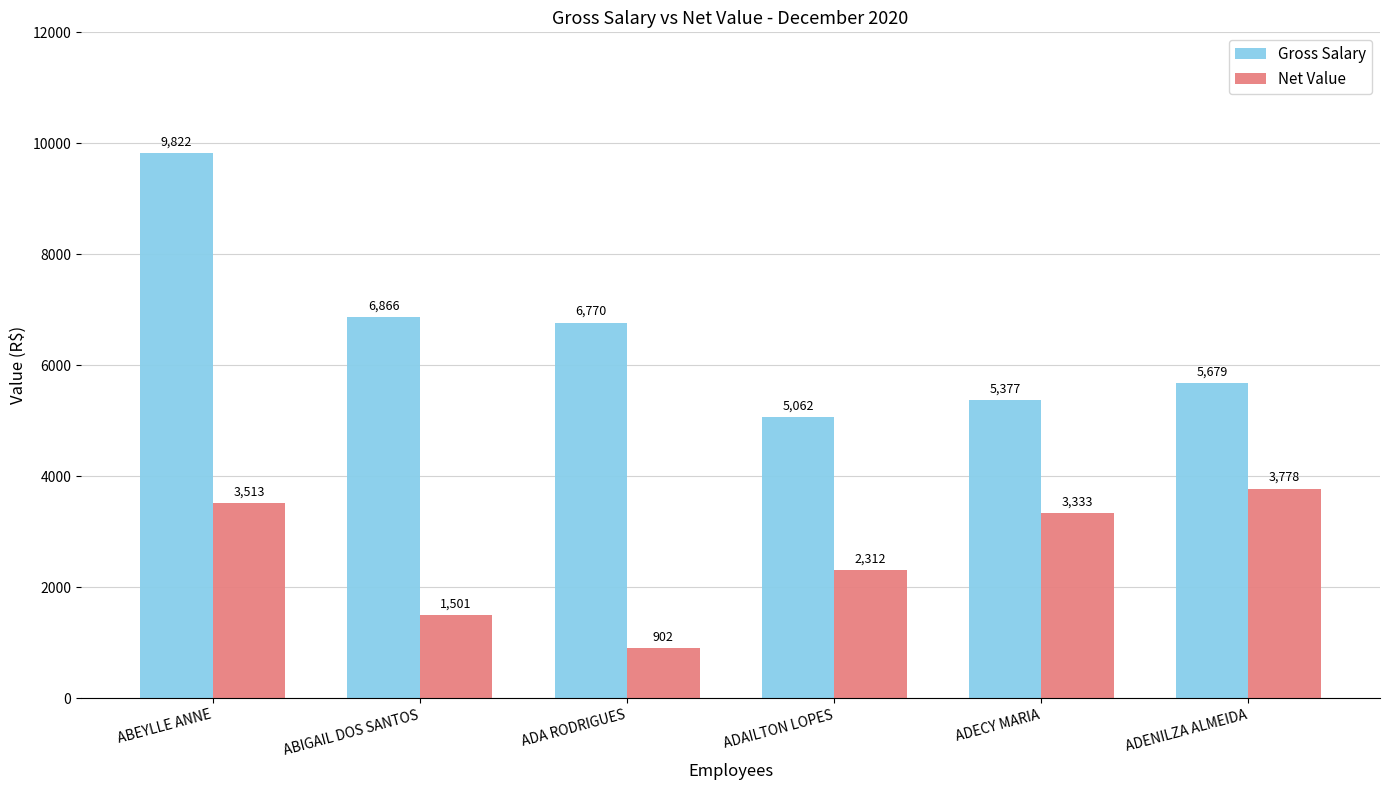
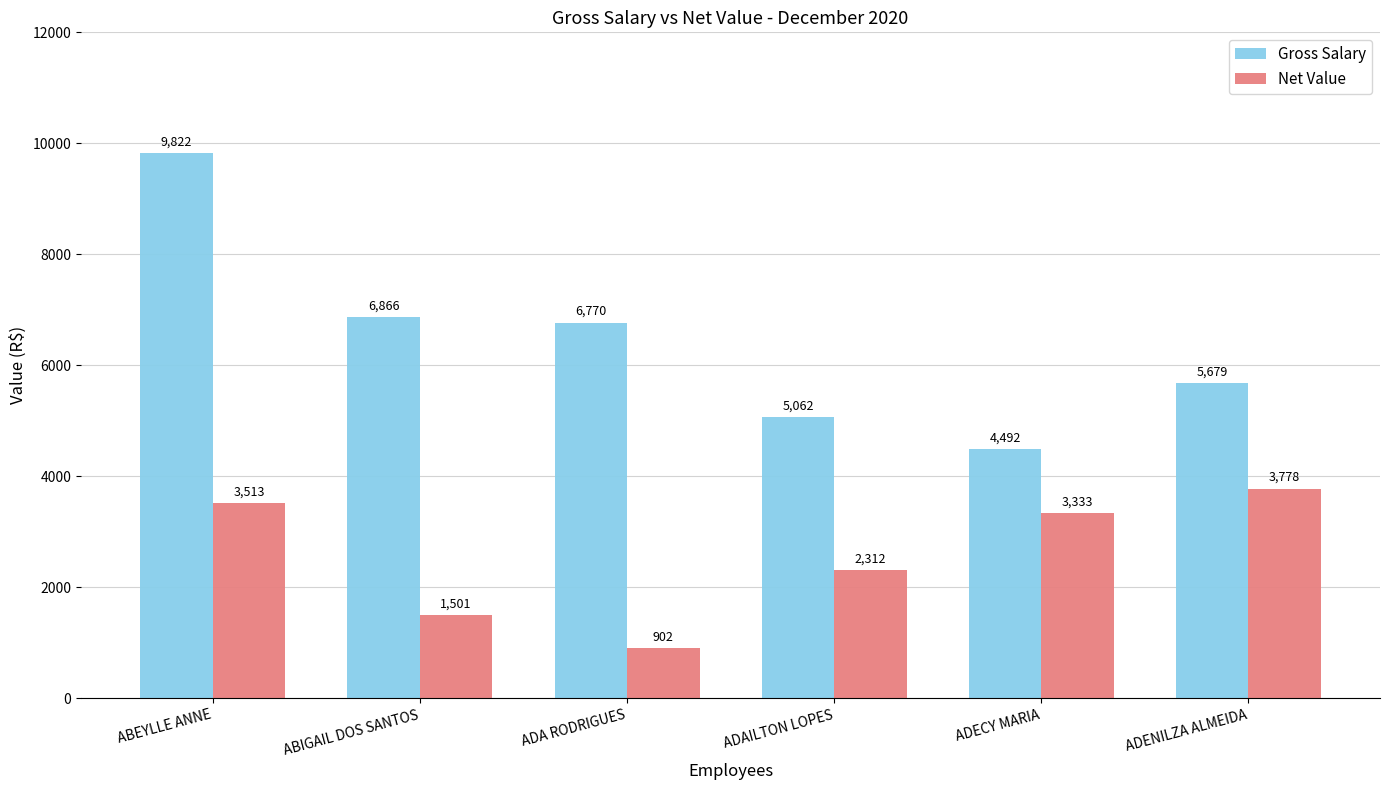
  {
    "Gross Salary": {
      "ABEYLLE ANNE": "9,822",
      "ABIGAIL DOS SANTOS": "6,866",
      "ADA RODRIGUES": "6,770",
      "ADAILTON LOPES": "5,062",
-     "ADECY MARIA": "5,377",
+     "ADECY MARIA": "4,492",
      "ADENILZA ALMEIDA": "5,679"
    },
    "Net Value": {
      "ABEYLLE ANNE": "3,513",
      "ABIGAIL DOS SANTOS": "1,501",
      "ADA RODRIGUES": "902",
      "ADAILTON LOPES": "2,312",
      "ADECY MARIA": "3,333",
      "ADENILZA ALMEIDA": "3,778"
    }
  }
